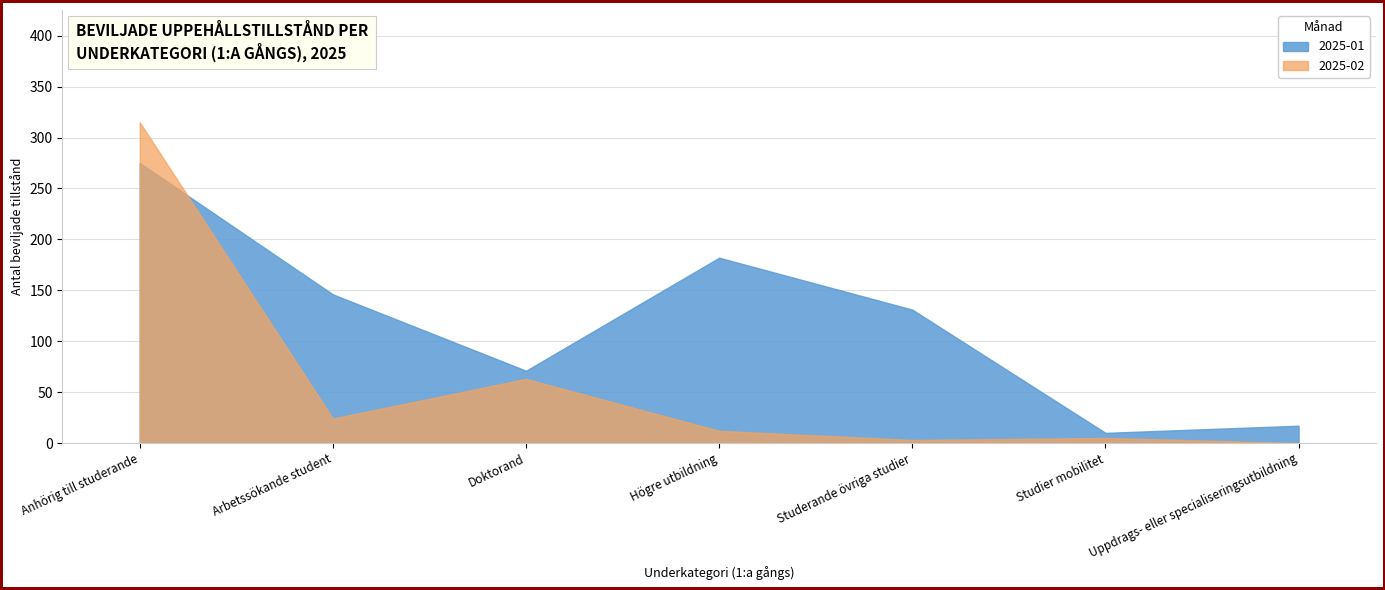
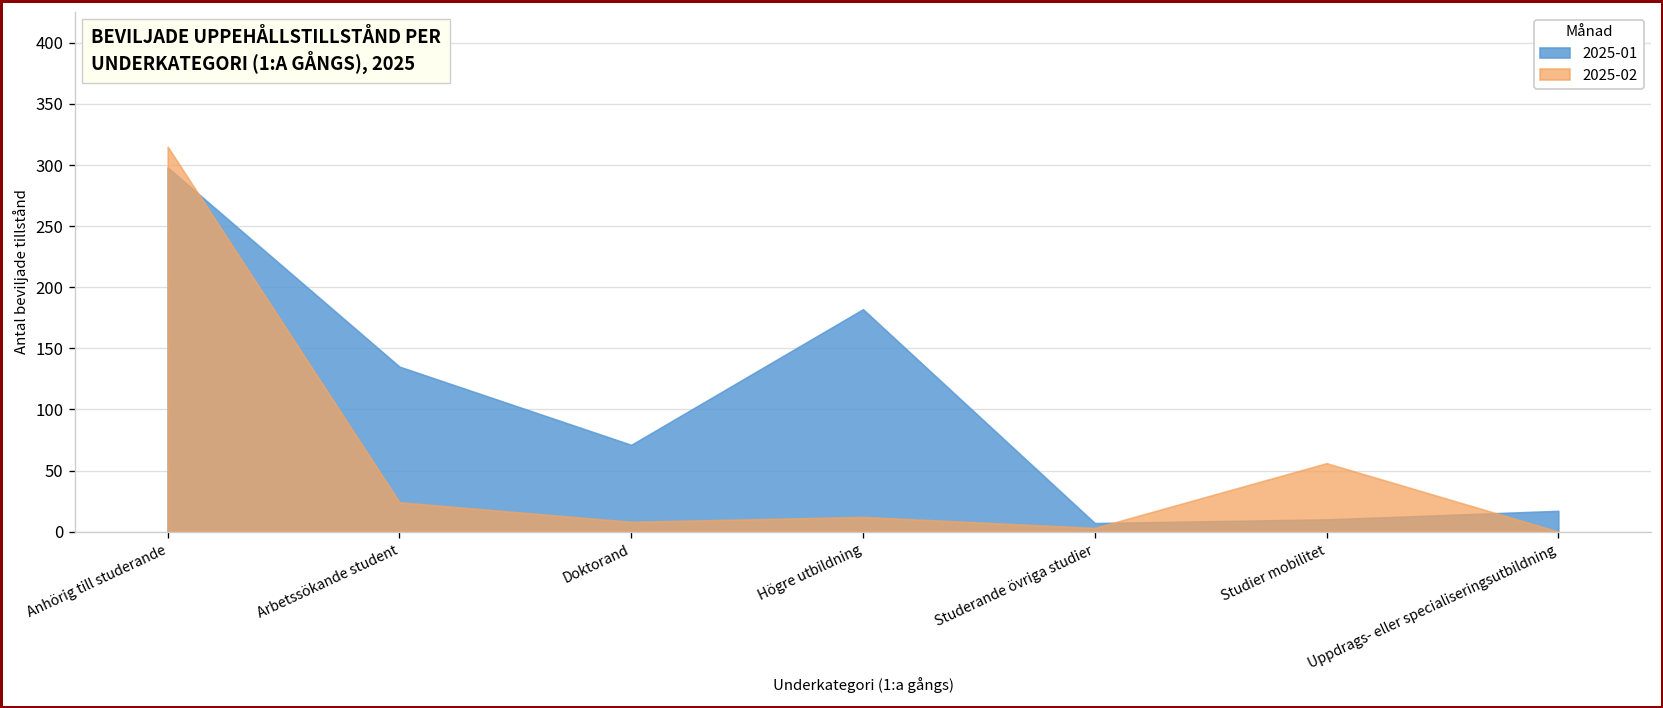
  {
    "2025-01": {
-     "Anhörig till studerande": 275,
-     "Arbetssökande student": 146,
+     "Anhörig till studerande": 298,
+     "Arbetssökande student": 135,
      "Doktorand": 71,
      "Högre utbildning": 182,
-     "Studerande övriga studier": 131,
+     "Studerande övriga studier": 7,
      "Studier mobilitet": 10,
      "Uppdrags- eller specialiseringsutbildning": 17
    },
    "2025-02": {
      "Anhörig till studerande": 315,
      "Arbetssökande student": 24,
-     "Doktorand": 63,
+     "Doktorand": 8,
      "Högre utbildning": 12,
      "Studerande övriga studier": 3,
-     "Studier mobilitet": 5,
+     "Studier mobilitet": 56,
      "Uppdrags- eller specialiseringsutbildning": 0
    }
  }
